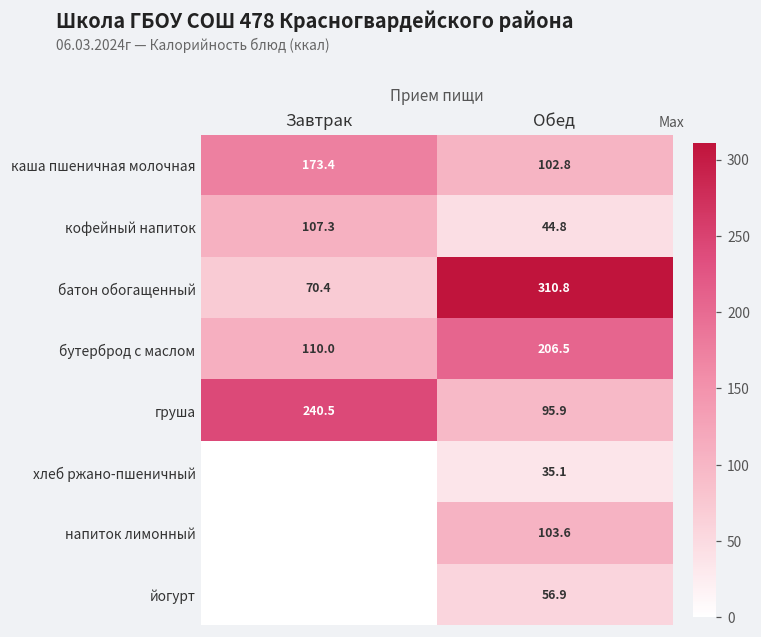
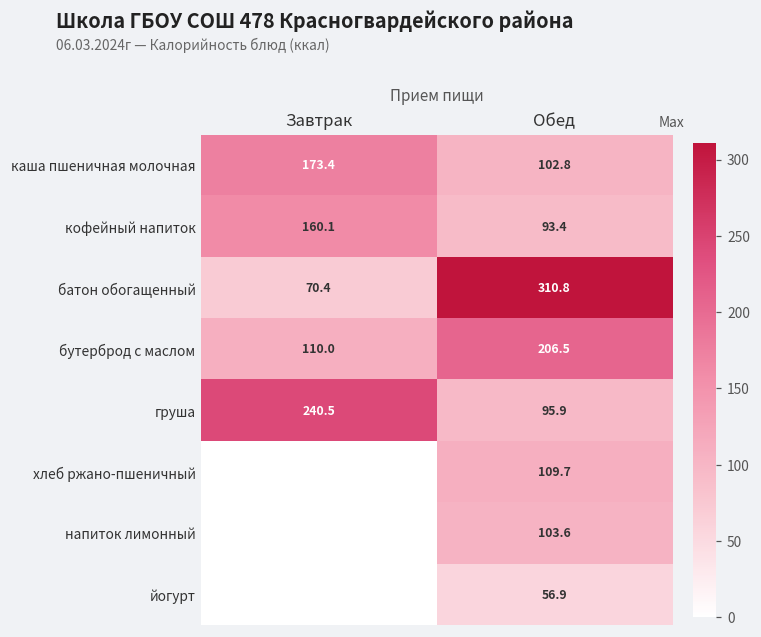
  {
    "каша пшеничная молочная": {
      "Завтрак": 173.4,
      "Обед": 102.8
    },
    "кофейный напиток": {
-     "Завтрак": 107.3,
-     "Обед": 44.8
+     "Завтрак": 160.1,
+     "Обед": 93.4
    },
    "батон обогащенный": {
      "Завтрак": 70.4,
      "Обед": 310.8
    },
    "бутерброд с маслом": {
      "Завтрак": 110.0,
      "Обед": 206.5
    },
    "груша": {
      "Завтрак": 240.5,
      "Обед": 95.9
    },
    "хлеб ржано-пшеничный": {
-     "Обед": 35.1
+     "Обед": 109.7
    },
    "напиток лимонный": {
      "Обед": 103.6
    },
    "йогурт": {
      "Обед": 56.9
    }
  }
